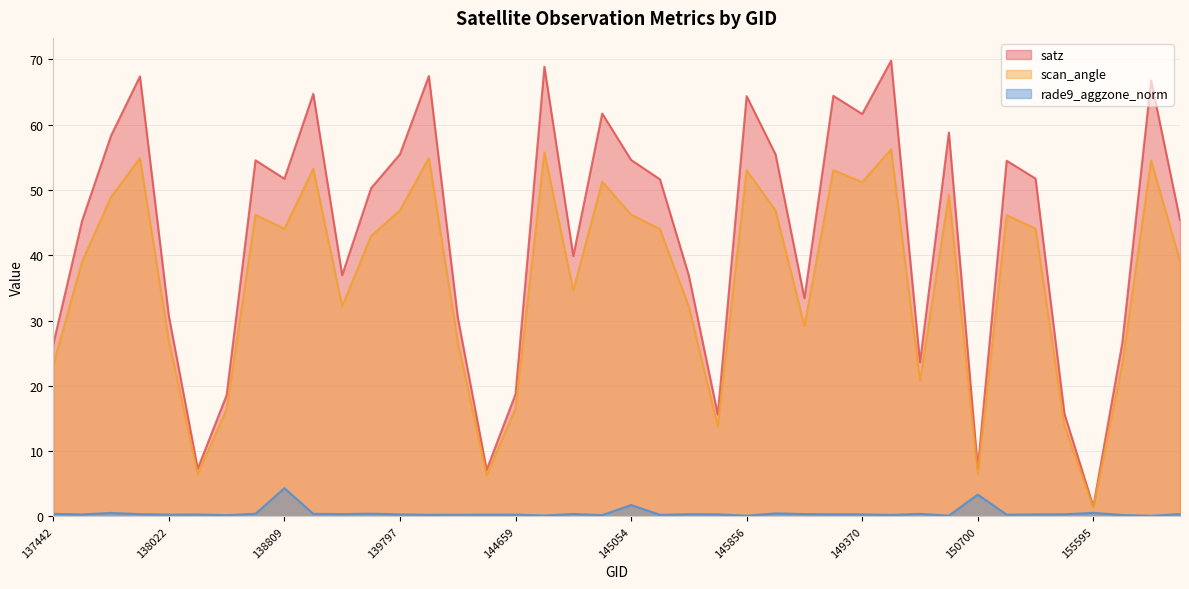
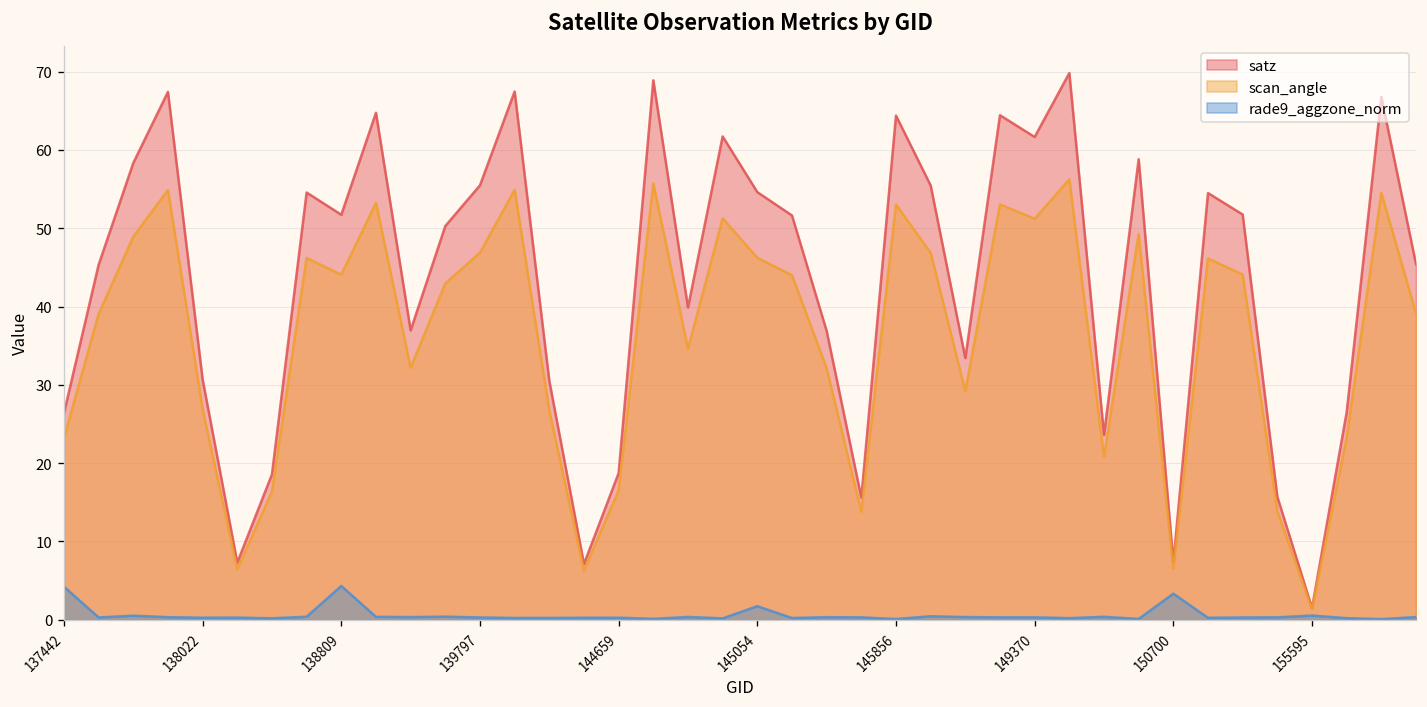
  {
    "rade9_aggzone_norm": {
-     "137442": 0,
+     "137442": 4,
      "138022": 0,
      "138809": 4,
      "139797": 0,
      "144659": 0,
      "145054": 2,
      "145856": 0,
      "149370": 0,
      "150700": 3,
      "155595": 1
    }
  }
